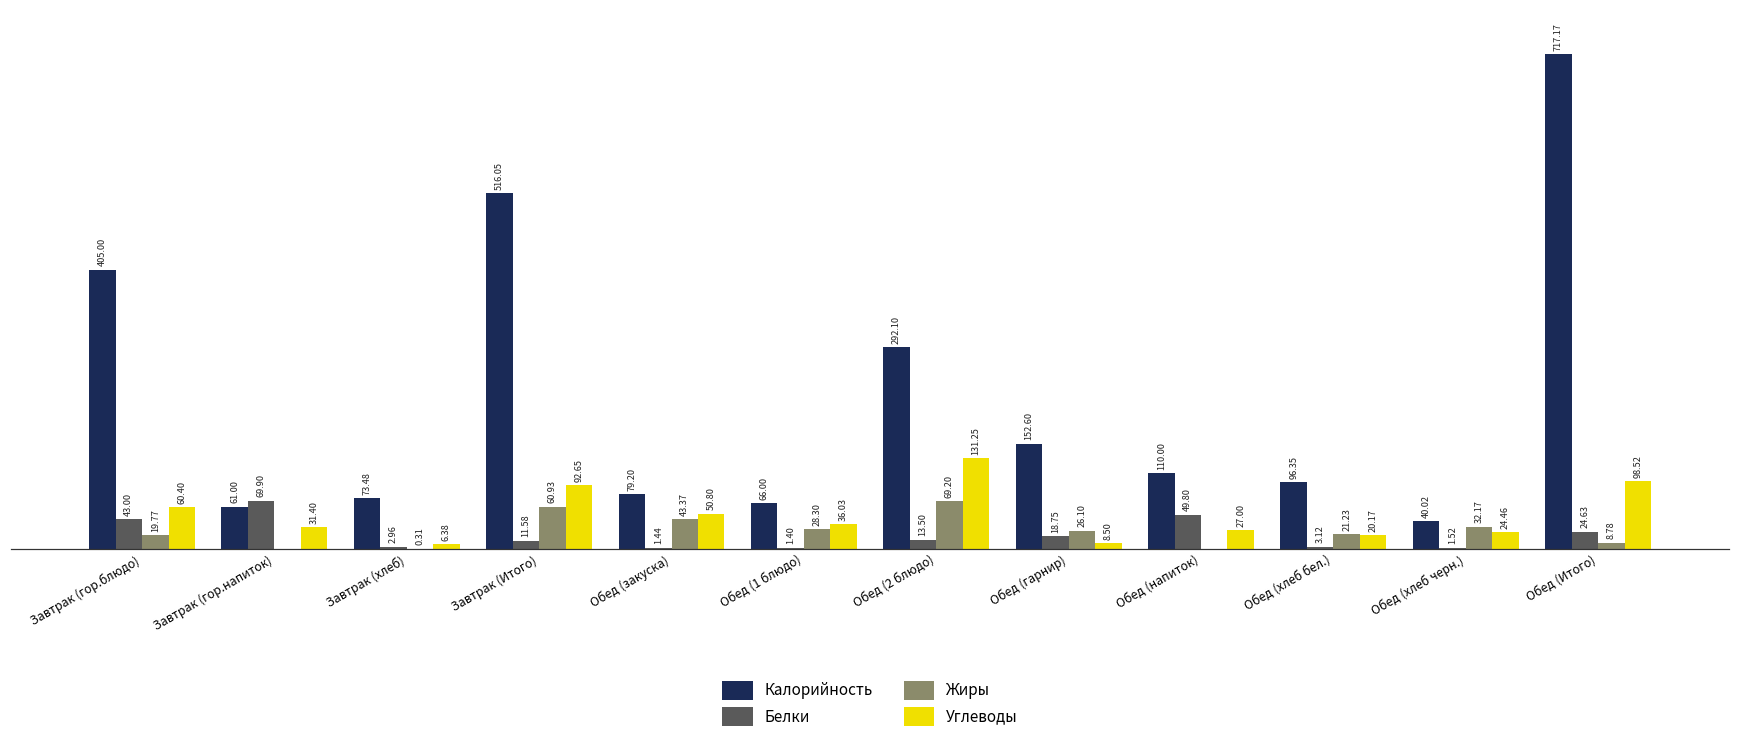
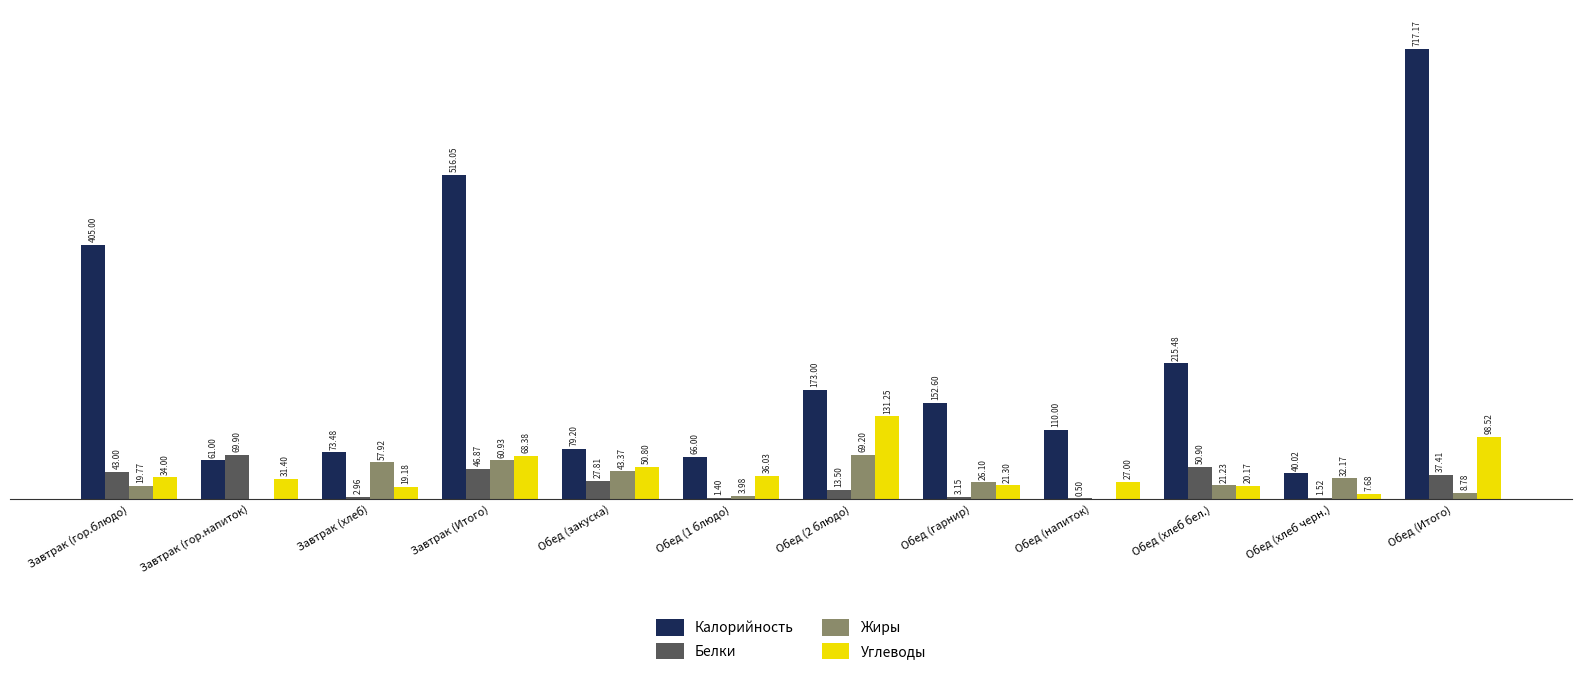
  {
    "Калорийность": {
      "Завтрак (гор.блюдо)": 405.00,
      "Завтрак (гор.напиток)": 61.00,
      "Завтрак (хлеб)": 73.48,
      "Завтрак (Итого)": 516.05,
      "Обед (закуска)": 79.20,
      "Обед (1 блюдо)": 66.00,
-     "Обед (2 блюдо)": 292.10,
+     "Обед (2 блюдо)": 173.00,
      "Обед (гарнир)": 152.60,
      "Обед (напиток)": 110.00,
-     "Обед (хлеб бел.)": 96.35,
+     "Обед (хлеб бел.)": 215.48,
      "Обед (хлеб черн.)": 40.02,
      "Обед (Итого)": 717.17
    },
    "Белки": {
      "Завтрак (гор.блюдо)": 43.00,
      "Завтрак (гор.напиток)": 69.90,
      "Завтрак (хлеб)": 2.96,
-     "Завтрак (Итого)": 11.58,
-     "Обед (закуска)": 1.44,
+     "Завтрак (Итого)": 46.87,
+     "Обед (закуска)": 27.81,
      "Обед (1 блюдо)": 1.40,
      "Обед (2 блюдо)": 13.50,
-     "Обед (гарнир)": 18.75,
-     "Обед (напиток)": 49.80,
-     "Обед (хлеб бел.)": 3.12,
+     "Обед (гарнир)": 3.15,
+     "Обед (напиток)": 0.50,
+     "Обед (хлеб бел.)": 50.90,
      "Обед (хлеб черн.)": 1.52,
-     "Обед (Итого)": 24.63
+     "Обед (Итого)": 37.41
    },
    "Жиры": {
      "Завтрак (гор.блюдо)": 19.77,
-     "Завтрак (хлеб)": 0.31,
+     "Завтрак (хлеб)": 57.92,
      "Завтрак (Итого)": 60.93,
      "Обед (закуска)": 43.37,
-     "Обед (1 блюдо)": 28.30,
+     "Обед (1 блюдо)": 3.98,
      "Обед (2 блюдо)": 69.20,
      "Обед (гарнир)": 26.10,
      "Обед (хлеб бел.)": 21.23,
      "Обед (хлеб черн.)": 32.17,
      "Обед (Итого)": 8.78
    },
    "Углеводы": {
-     "Завтрак (гор.блюдо)": 60.40,
+     "Завтрак (гор.блюдо)": 34.00,
      "Завтрак (гор.напиток)": 31.40,
-     "Завтрак (хлеб)": 6.38,
-     "Завтрак (Итого)": 92.65,
+     "Завтрак (хлеб)": 19.18,
+     "Завтрак (Итого)": 68.38,
      "Обед (закуска)": 50.80,
      "Обед (1 блюдо)": 36.03,
      "Обед (2 блюдо)": 131.25,
-     "Обед (гарнир)": 8.50,
+     "Обед (гарнир)": 21.30,
      "Обед (напиток)": 27.00,
      "Обед (хлеб бел.)": 20.17,
-     "Обед (хлеб черн.)": 24.46,
+     "Обед (хлеб черн.)": 7.68,
      "Обед (Итого)": 98.52
    }
  }
